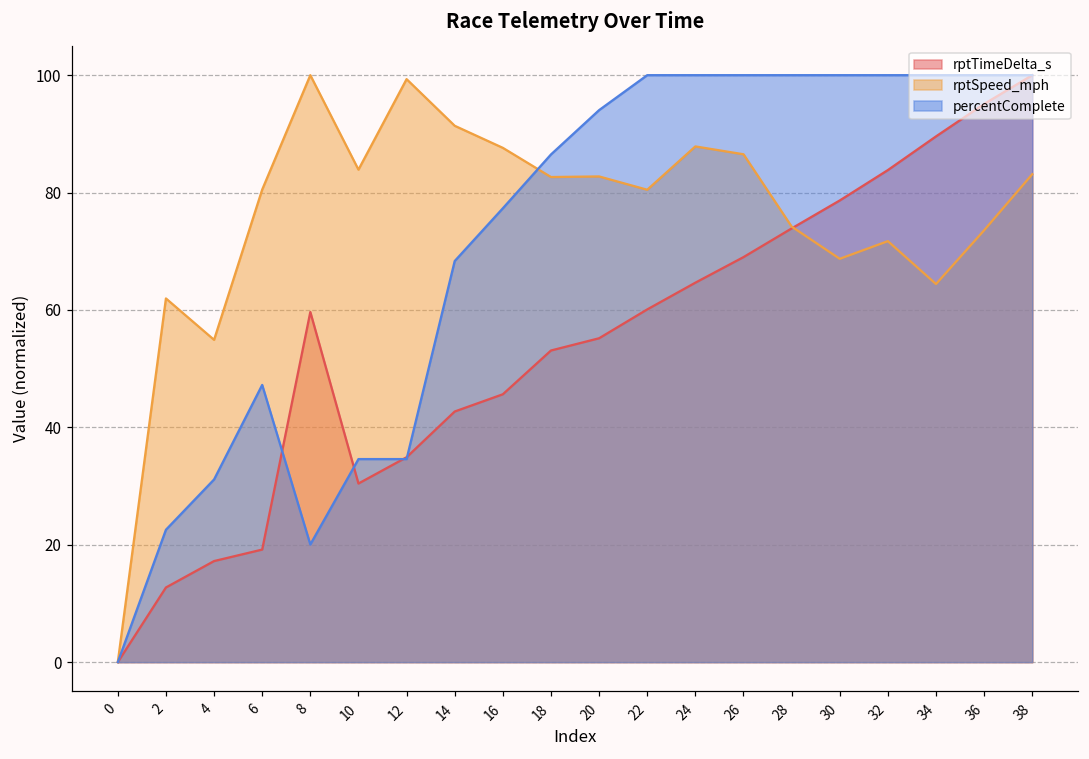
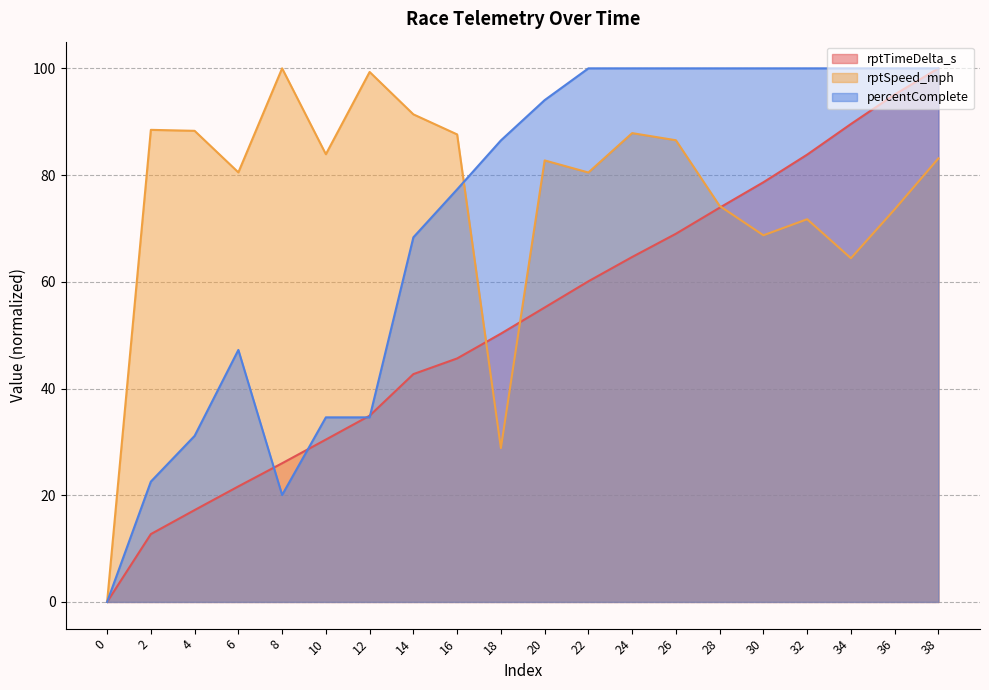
  {
    "rptTimeDelta_s": {
      "2": 13,
      "4": 17,
-     "6": 19,
-     "8": 60,
+     "6": 22,
+     "8": 26,
      "10": 30,
      "14": 43,
      "16": 46,
-     "18": 53,
+     "18": 50,
      "20": 55,
      "22": 60,
      "24": 65,
      "26": 69,
      "30": 79,
      "32": 84,
      "34": 90
    },
    "rptSpeed_mph": {
-     "2": 62,
-     "4": 55,
+     "2": 88,
+     "4": 88,
      "6": 81,
      "8": 100,
      "10": 84,
      "12": 99,
      "14": 91,
      "16": 88,
-     "18": 83,
+     "18": 29,
      "20": 83,
      "22": 80,
      "24": 88,
      "26": 87,
      "30": 69,
      "32": 72,
      "34": 64,
      "36": 74,
      "38": 83
    },
    "percentComplete": {
      "2": 23,
      "4": 31,
      "6": 47,
      "8": 20,
      "10": 35,
      "14": 68,
      "16": 77,
      "18": 86,
      "20": 94,
      "22": 100,
      "24": 100,
      "26": 100,
      "28": 100,
      "30": 100,
      "32": 100
    }
  }
